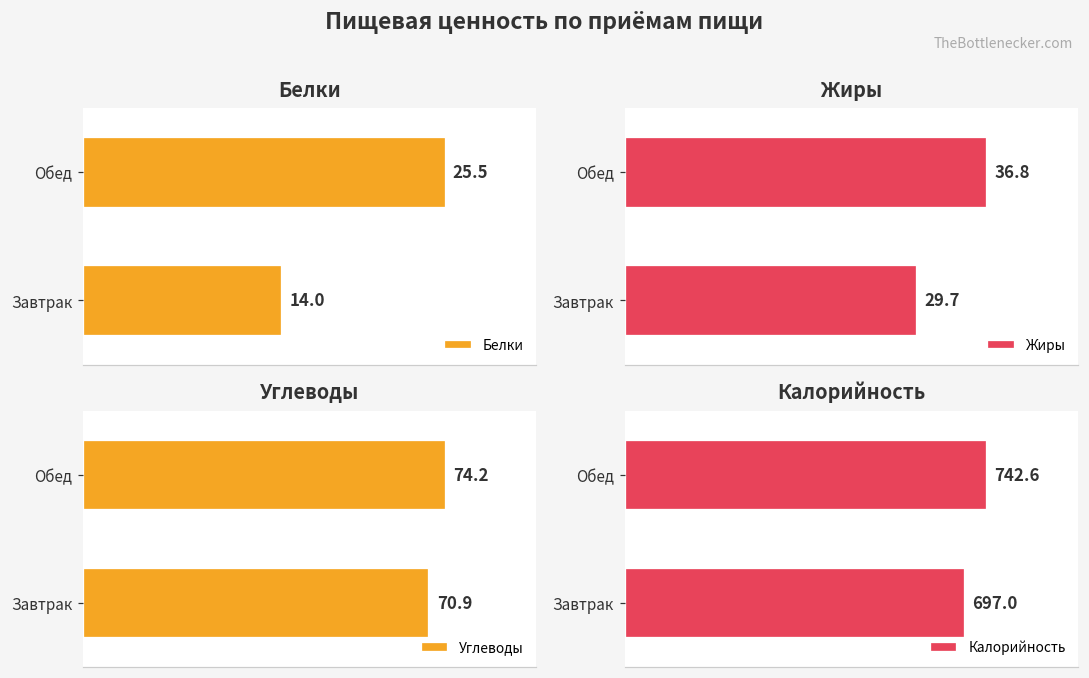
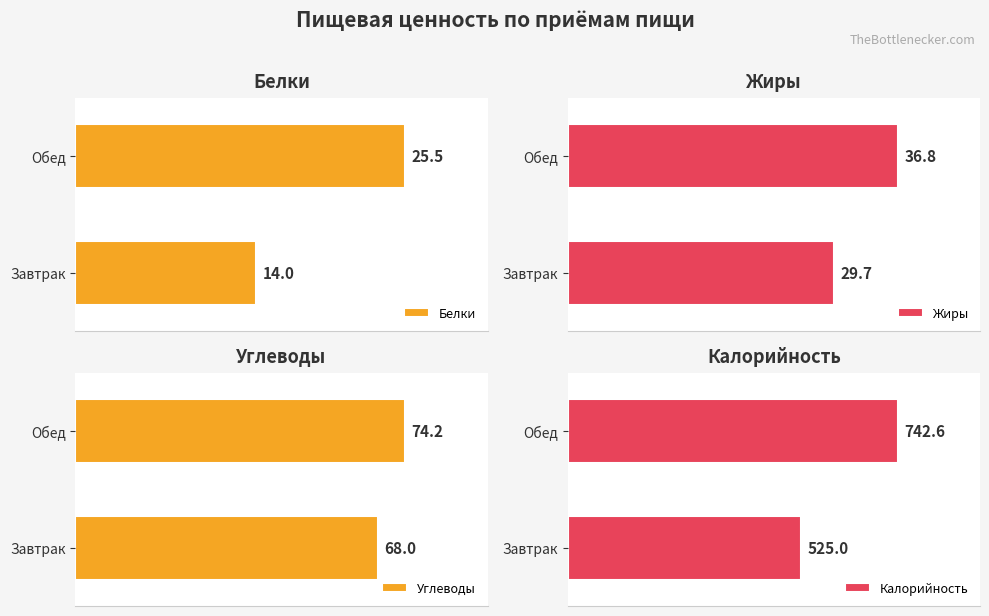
  {
    "Белки": {
      "Обед": 25.5,
      "Завтрак": 14.0
    },
    "Жиры": {
      "Обед": 36.8,
      "Завтрак": 29.7
    },
    "Углеводы": {
      "Обед": 74.2,
-     "Завтрак": 70.9
+     "Завтрак": 68.0
    },
    "Калорийность": {
      "Обед": 742.6,
-     "Завтрак": 697.0
+     "Завтрак": 525.0
    }
  }
